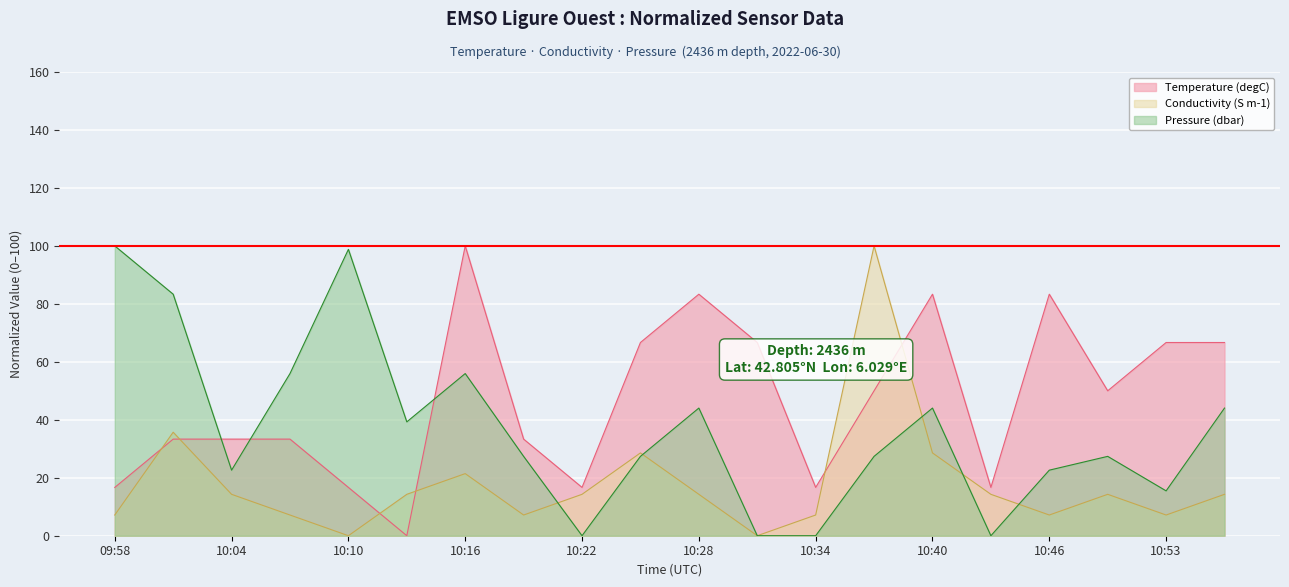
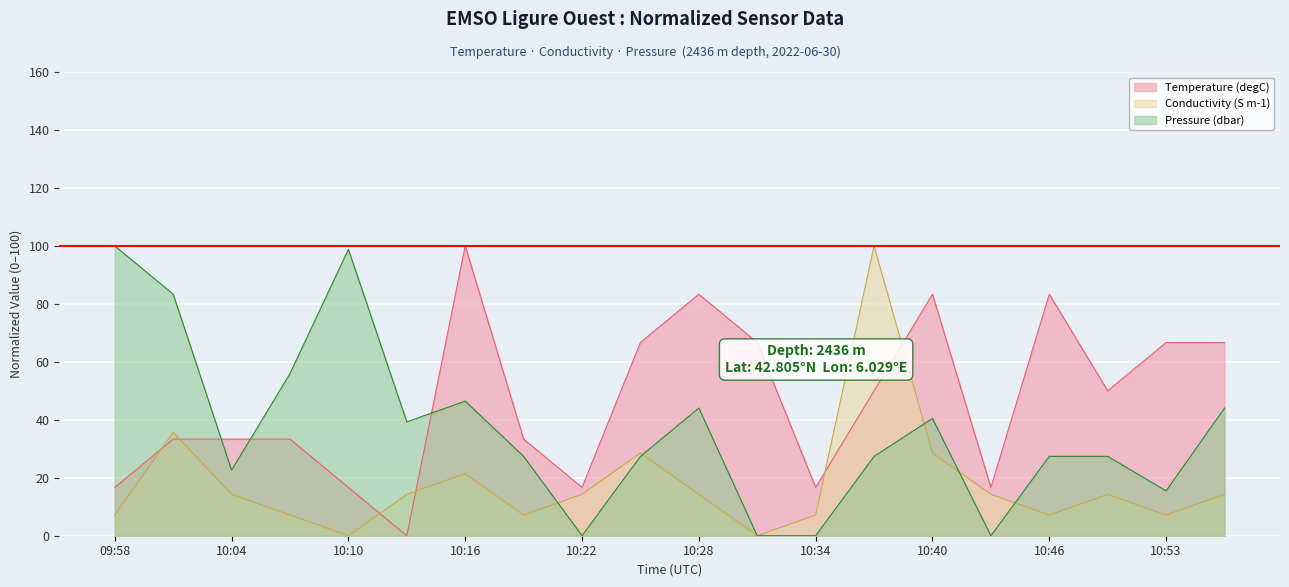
  {
    "Pressure (dbar)": {
      "09:58": 100,
      "10:04": 23,
      "10:10": 99,
-     "10:16": 56,
+     "10:16": 46,
      "10:22": 0,
      "10:28": 44,
      "10:34": 0,
-     "10:40": 44,
-     "10:46": 23,
+     "10:40": 40,
+     "10:46": 27,
      "10:53": 15
    }
  }
